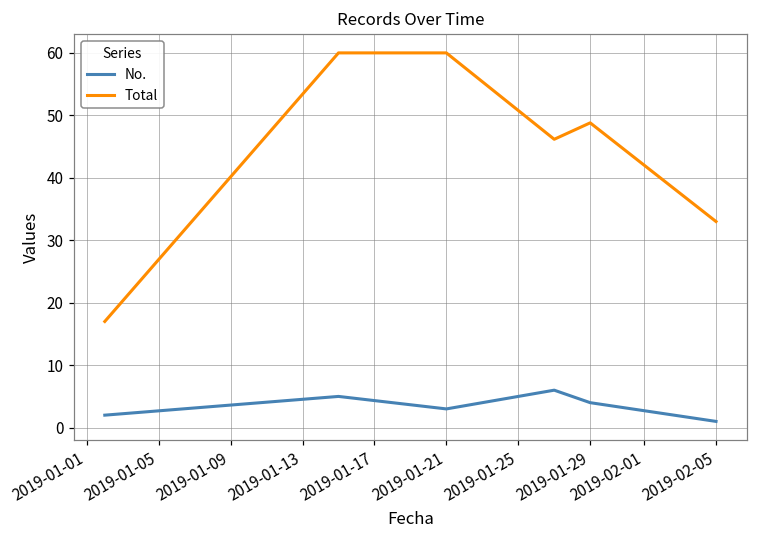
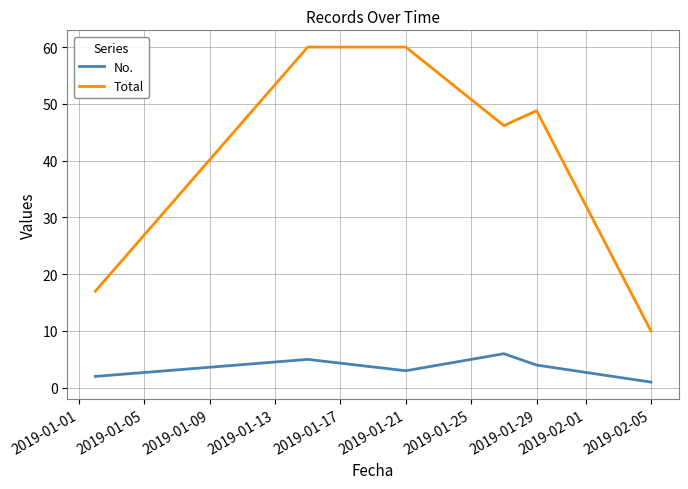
  {
    "No.": {
      "2019-01-21": 3,
      "2019-01-29": 4,
      "2019-02-05": 1
    },
    "Total": {
      "2019-01-21": 60,
      "2019-01-29": 49,
-     "2019-02-05": 33
+     "2019-02-05": 10
    }
  }
